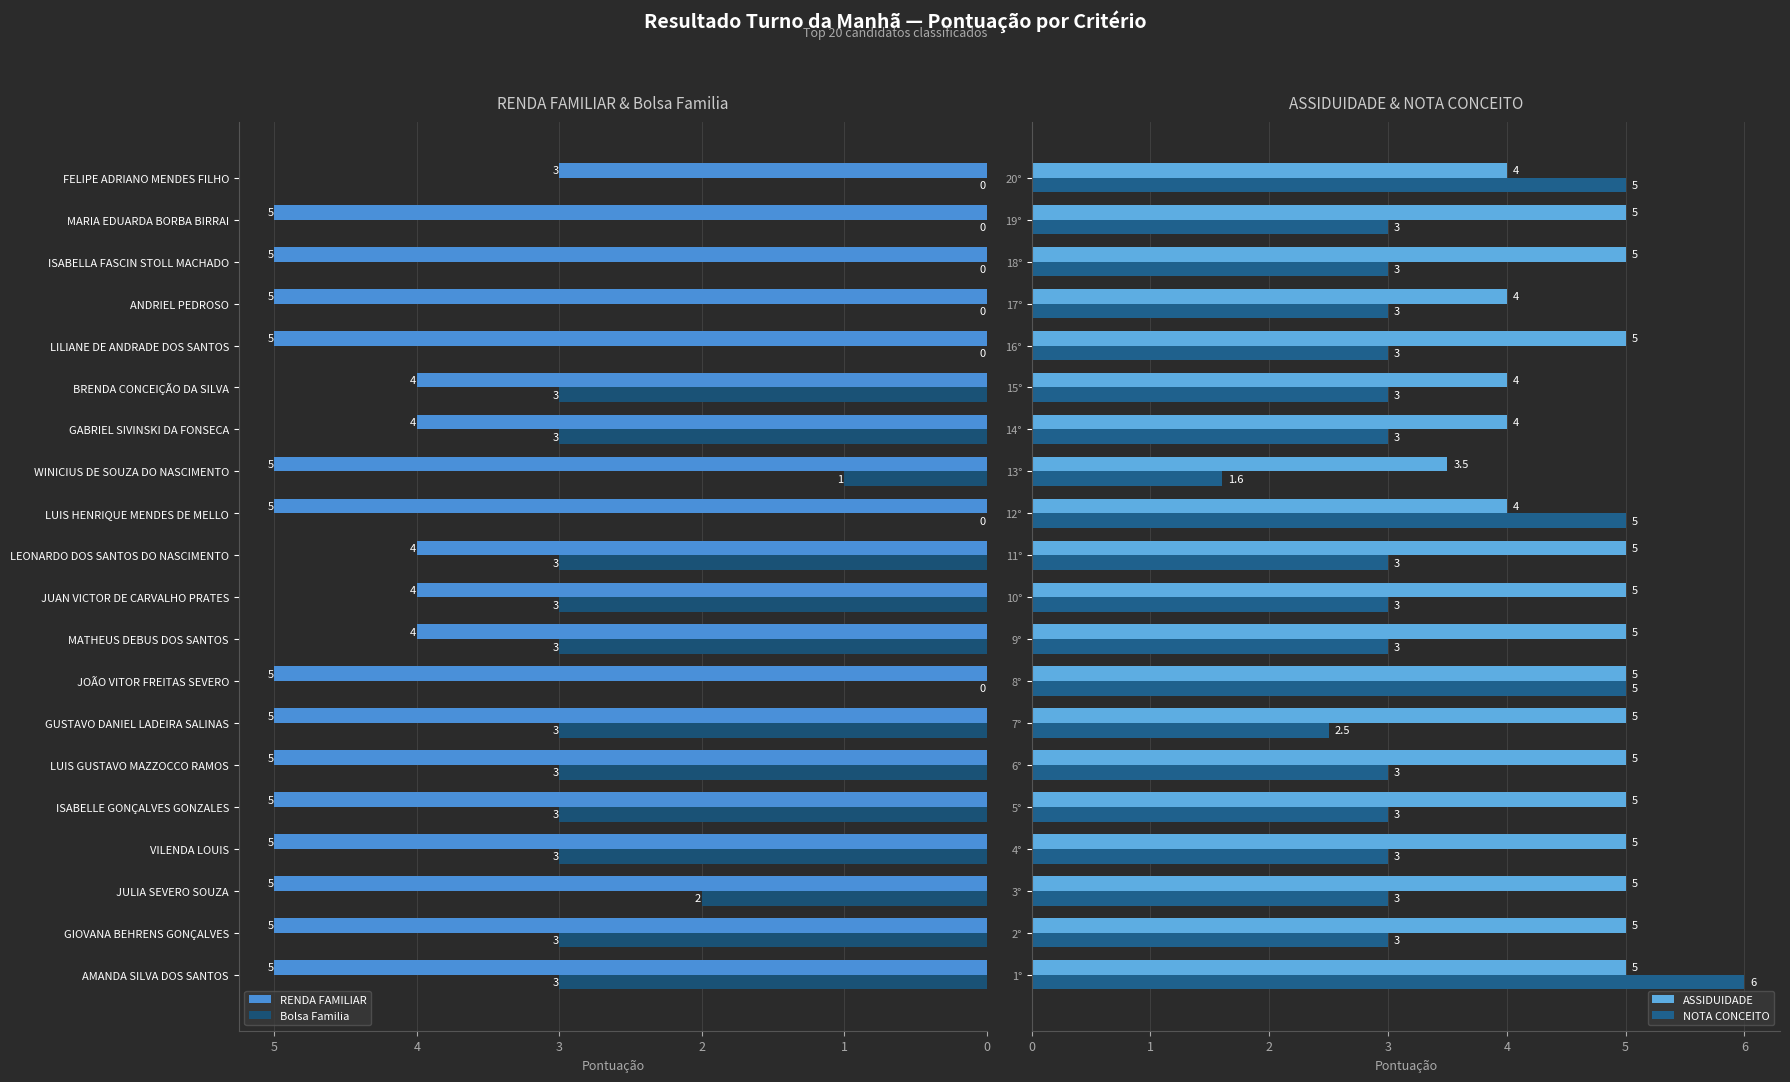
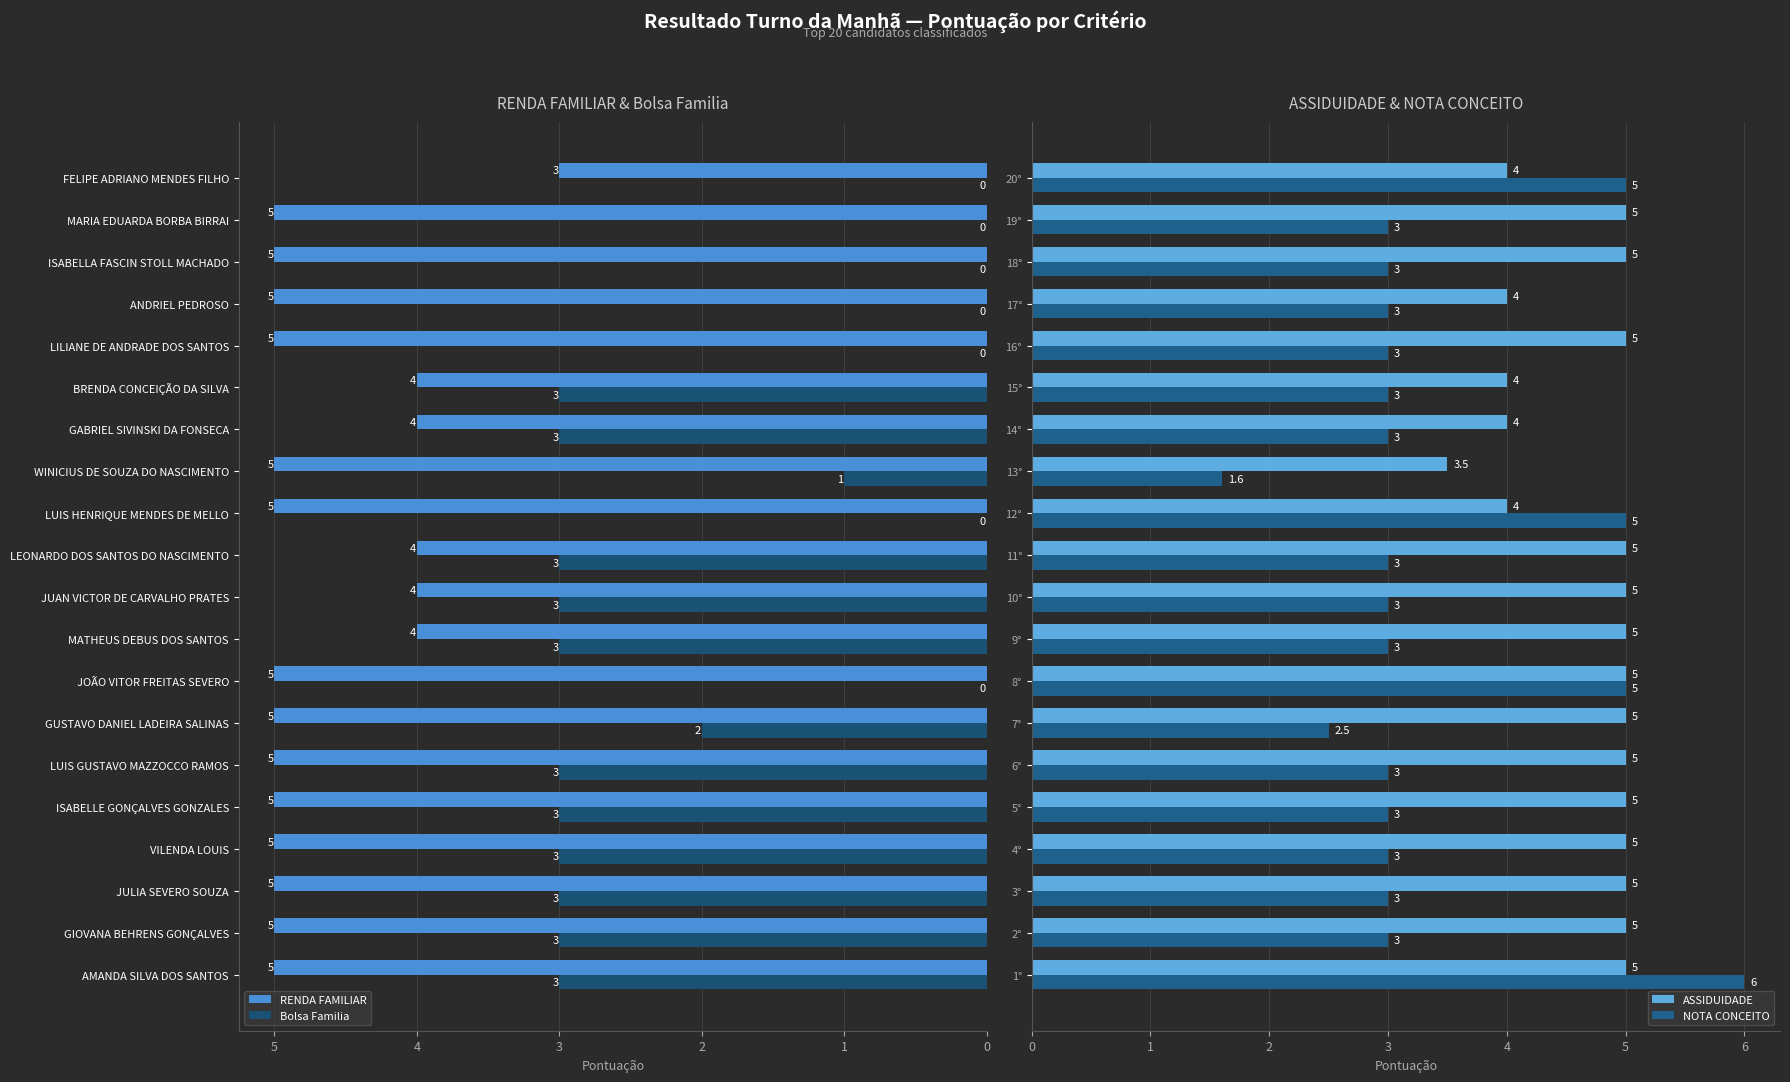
  {
    "RENDA FAMILIAR & Bolsa Familia": {
      "RENDA FAMILIAR": {
        "FELIPE ADRIANO MENDES FILHO": 3,
        "MARIA EDUARDA BORBA BIRRAI": 5,
        "ISABELLA FASCIN STOLL MACHADO": 5,
        "ANDRIEL PEDROSO": 5,
        "LILIANE DE ANDRADE DOS SANTOS": 5,
        "BRENDA CONCEIÇÃO DA SILVA": 4,
        "GABRIEL SIVINSKI DA FONSECA": 4,
        "WINICIUS DE SOUZA DO NASCIMENTO": 5,
        "LUIS HENRIQUE MENDES DE MELLO": 5,
        "LEONARDO DOS SANTOS DO NASCIMENTO": 4,
        "JUAN VICTOR DE CARVALHO PRATES": 4,
        "MATHEUS DEBUS DOS SANTOS": 4,
        "JOÃO VITOR FREITAS SEVERO": 5,
        "GUSTAVO DANIEL LADEIRA SALINAS": 5,
        "LUIS GUSTAVO MAZZOCCO RAMOS": 5,
        "ISABELLE GONÇALVES GONZALES": 5,
        "VILENDA LOUIS": 5,
        "JULIA SEVERO SOUZA": 5,
        "GIOVANA BEHRENS GONÇALVES": 5,
        "AMANDA SILVA DOS SANTOS": 5
      },
      "Bolsa Familia": {
        "FELIPE ADRIANO MENDES FILHO": 0,
        "MARIA EDUARDA BORBA BIRRAI": 0,
        "ISABELLA FASCIN STOLL MACHADO": 0,
        "ANDRIEL PEDROSO": 0,
        "LILIANE DE ANDRADE DOS SANTOS": 0,
        "BRENDA CONCEIÇÃO DA SILVA": 3,
        "GABRIEL SIVINSKI DA FONSECA": 3,
        "WINICIUS DE SOUZA DO NASCIMENTO": 1,
        "LUIS HENRIQUE MENDES DE MELLO": 0,
        "LEONARDO DOS SANTOS DO NASCIMENTO": 3,
        "JUAN VICTOR DE CARVALHO PRATES": 3,
        "MATHEUS DEBUS DOS SANTOS": 3,
        "JOÃO VITOR FREITAS SEVERO": 0,
-       "GUSTAVO DANIEL LADEIRA SALINAS": 3,
+       "GUSTAVO DANIEL LADEIRA SALINAS": 2,
        "LUIS GUSTAVO MAZZOCCO RAMOS": 3,
        "ISABELLE GONÇALVES GONZALES": 3,
        "VILENDA LOUIS": 3,
-       "JULIA SEVERO SOUZA": 2,
+       "JULIA SEVERO SOUZA": 3,
        "GIOVANA BEHRENS GONÇALVES": 3,
        "AMANDA SILVA DOS SANTOS": 3
      }
    },
    "ASSIDUIDADE & NOTA CONCEITO": {
      "ASSIDUIDADE": {
        "20°": 4,
        "19°": 5,
        "18°": 5,
        "17°": 4,
        "16°": 5,
        "15°": 4,
        "14°": 4,
        "13°": 3.5,
        "12°": 4,
        "11°": 5,
        "10°": 5,
        "9°": 5,
        "8°": 5,
        "7°": 5,
        "6°": 5,
        "5°": 5,
        "4°": 5,
        "3°": 5,
        "2°": 5,
        "1°": 5
      },
      "NOTA CONCEITO": {
        "20°": 5,
        "19°": 3,
        "18°": 3,
        "17°": 3,
        "16°": 3,
        "15°": 3,
        "14°": 3,
        "13°": 1.6,
        "12°": 5,
        "11°": 3,
        "10°": 3,
        "9°": 3,
        "8°": 5,
        "7°": 2.5,
        "6°": 3,
        "5°": 3,
        "4°": 3,
        "3°": 3,
        "2°": 3,
        "1°": 6
      }
    }
  }
